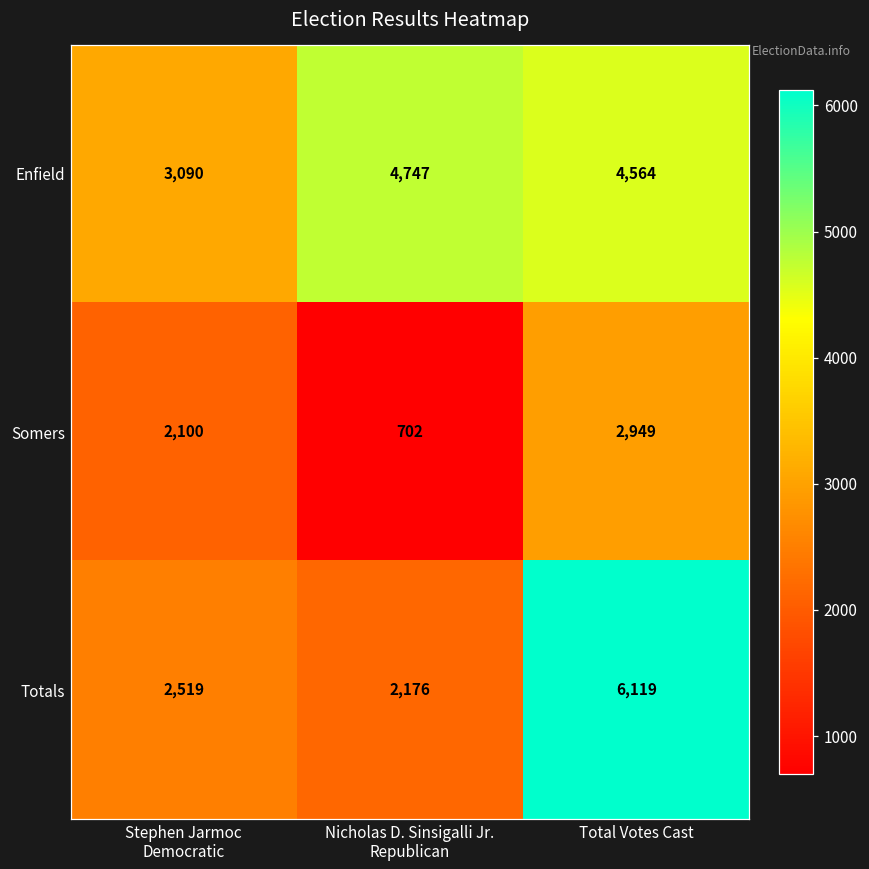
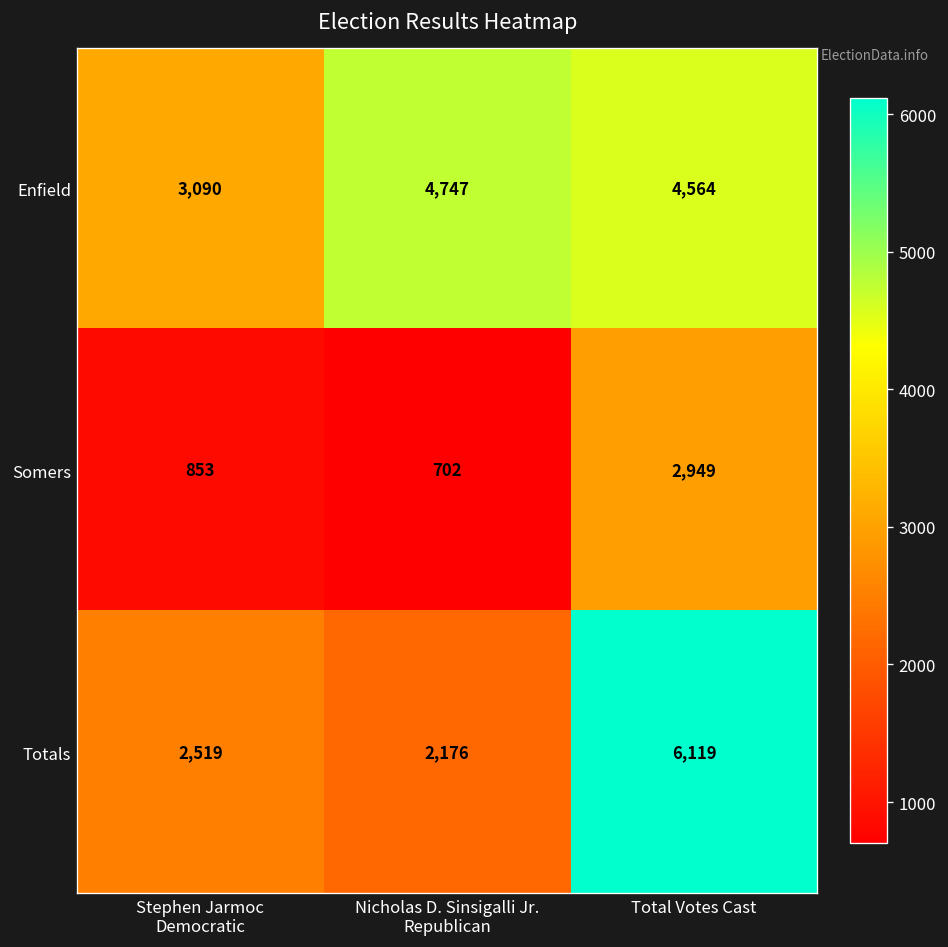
  {
    "Enfield": {
      "Stephen Jarmoc Democratic": "3,090",
      "Nicholas D. Sinsigalli Jr. Republican": "4,747",
      "Total Votes Cast": "4,564"
    },
    "Somers": {
-     "Stephen Jarmoc Democratic": "2,100",
+     "Stephen Jarmoc Democratic": "853",
      "Nicholas D. Sinsigalli Jr. Republican": "702",
      "Total Votes Cast": "2,949"
    },
    "Totals": {
      "Stephen Jarmoc Democratic": "2,519",
      "Nicholas D. Sinsigalli Jr. Republican": "2,176",
      "Total Votes Cast": "6,119"
    }
  }
